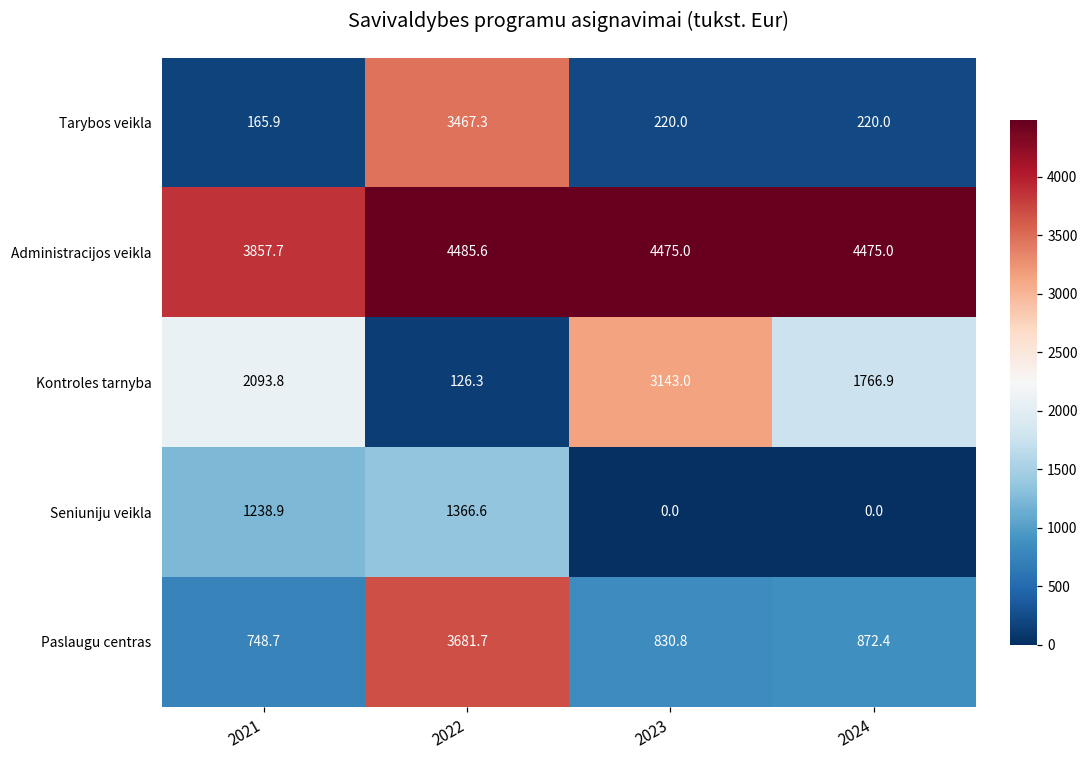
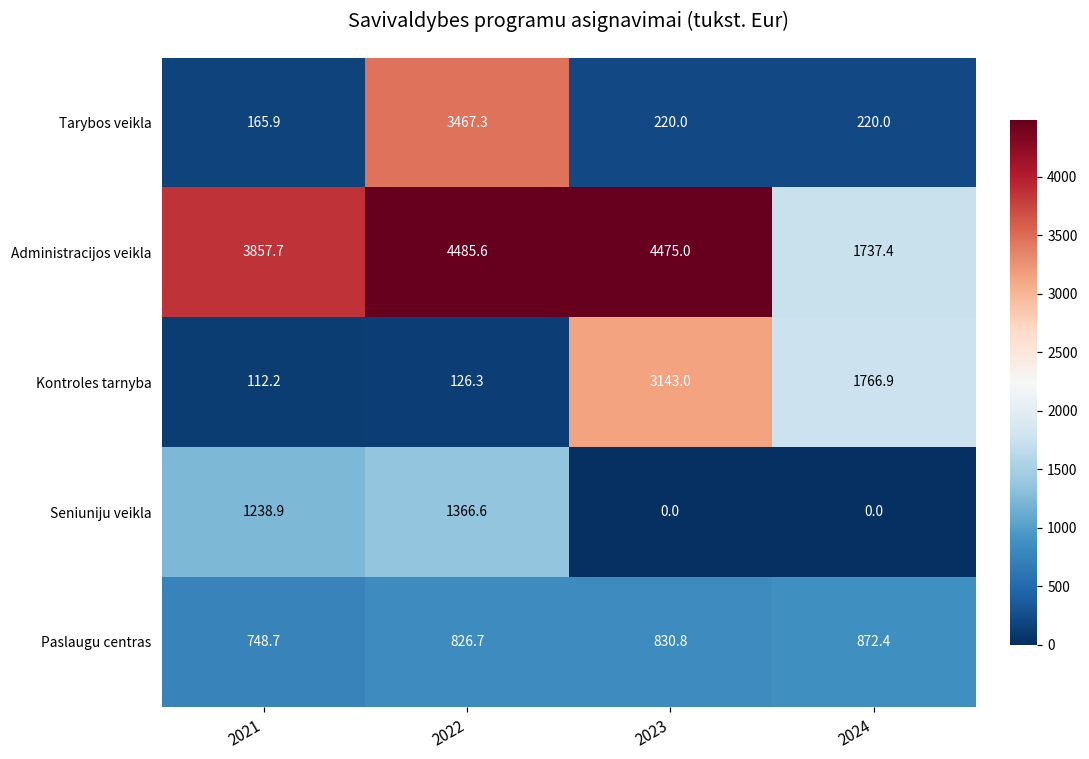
  {
    "Tarybos veikla": {
      "2021": 165.9,
      "2022": 3467.3,
      "2023": 220.0,
      "2024": 220.0
    },
    "Administracijos veikla": {
      "2021": 3857.7,
      "2022": 4485.6,
      "2023": 4475.0,
-     "2024": 4475.0
+     "2024": 1737.4
    },
    "Kontroles tarnyba": {
-     "2021": 2093.8,
+     "2021": 112.2,
      "2022": 126.3,
      "2023": 3143.0,
      "2024": 1766.9
    },
    "Seniuniju veikla": {
      "2021": 1238.9,
      "2022": 1366.6,
      "2023": 0.0,
      "2024": 0.0
    },
    "Paslaugu centras": {
      "2021": 748.7,
-     "2022": 3681.7,
+     "2022": 826.7,
      "2023": 830.8,
      "2024": 872.4
    }
  }
